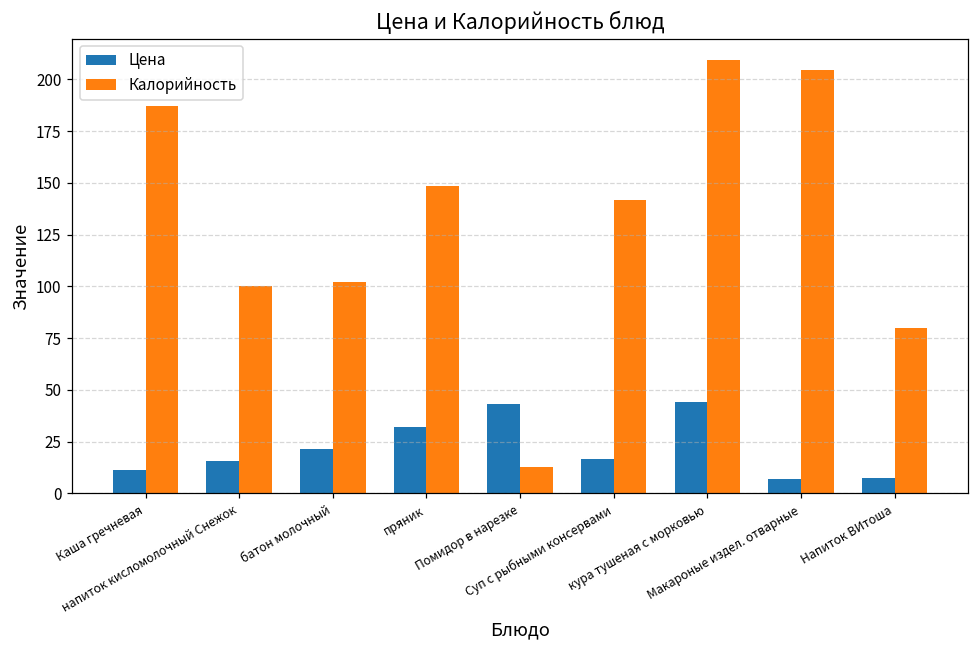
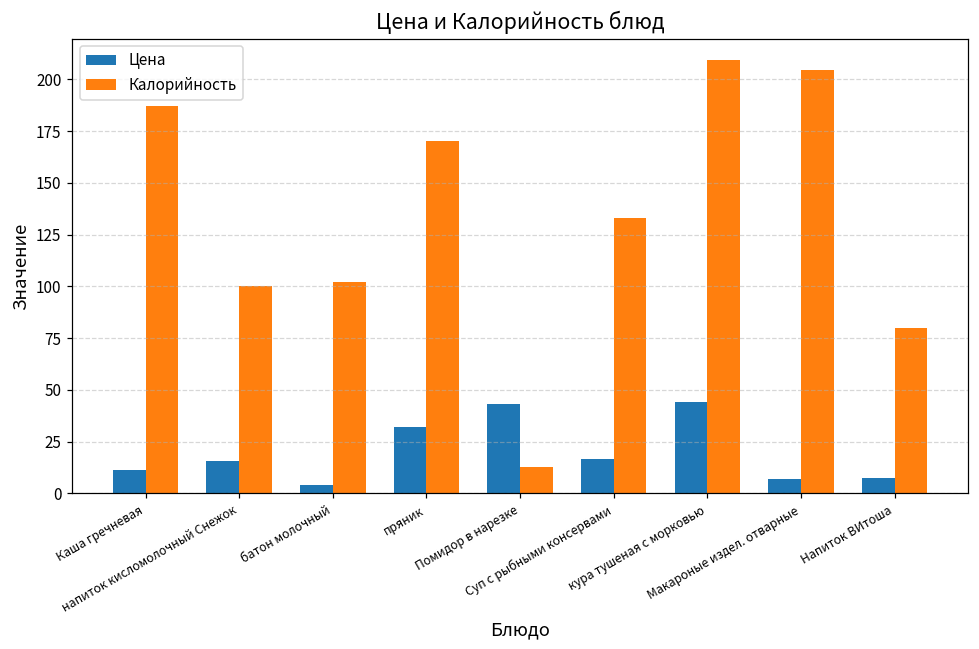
  {
    "Цена": {
      "Каша гречневая": 11,
      "напиток кисломолочный Снежок": 16,
-     "батон молочный": 22,
+     "батон молочный": 4,
      "пряник": 32,
      "Помидор в нарезке": 43,
      "Суп с рыбными консервами": 17,
      "кура тушеная с морковью": 44,
      "Макароные издел. отварные": 7,
      "Напиток ВИтоша": 8
    },
    "Калорийность": {
      "Каша гречневая": 187,
      "напиток кисломолочный Снежок": 100,
      "батон молочный": 102,
-     "пряник": 149,
+     "пряник": 170,
      "Помидор в нарезке": 13,
-     "Суп с рыбными консервами": 142,
+     "Суп с рыбными консервами": 133,
      "кура тушеная с морковью": 209,
      "Макароные издел. отварные": 204,
      "Напиток ВИтоша": 80
    }
  }
